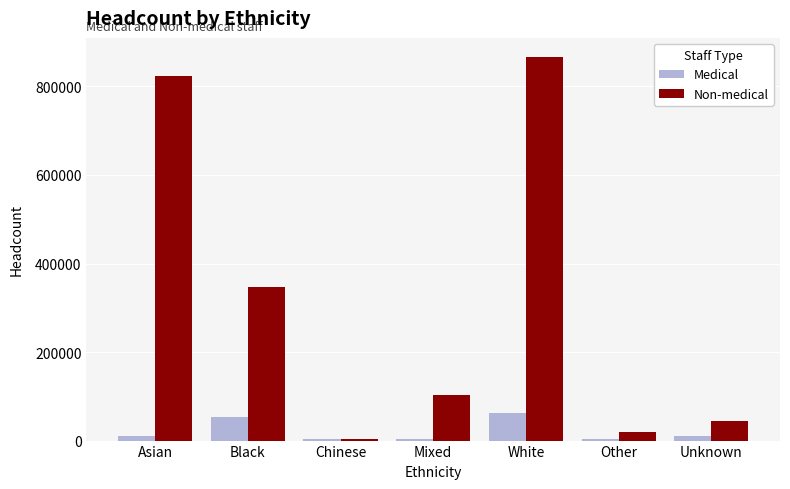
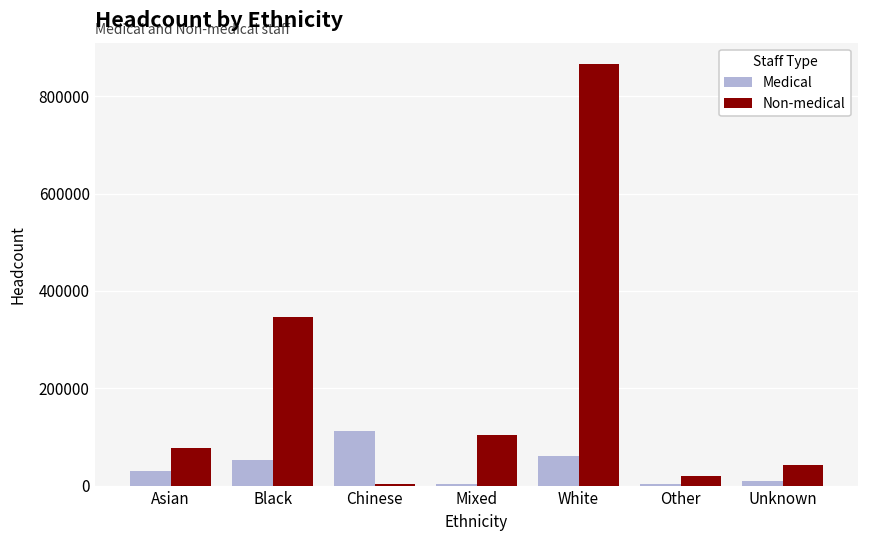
  {
    "Medical": {
-     "Asian": 10000,
+     "Asian": 30000,
      "Black": 50000,
-     "Chinese": 0,
+     "Chinese": 110000,
      "White": 60000,
      "Unknown": 10000
    },
    "Non-medical": {
-     "Asian": 820000,
+     "Asian": 80000,
      "Black": 350000,
      "Mixed": 100000,
      "White": 870000,
      "Other": 20000,
      "Unknown": 40000
    }
  }
